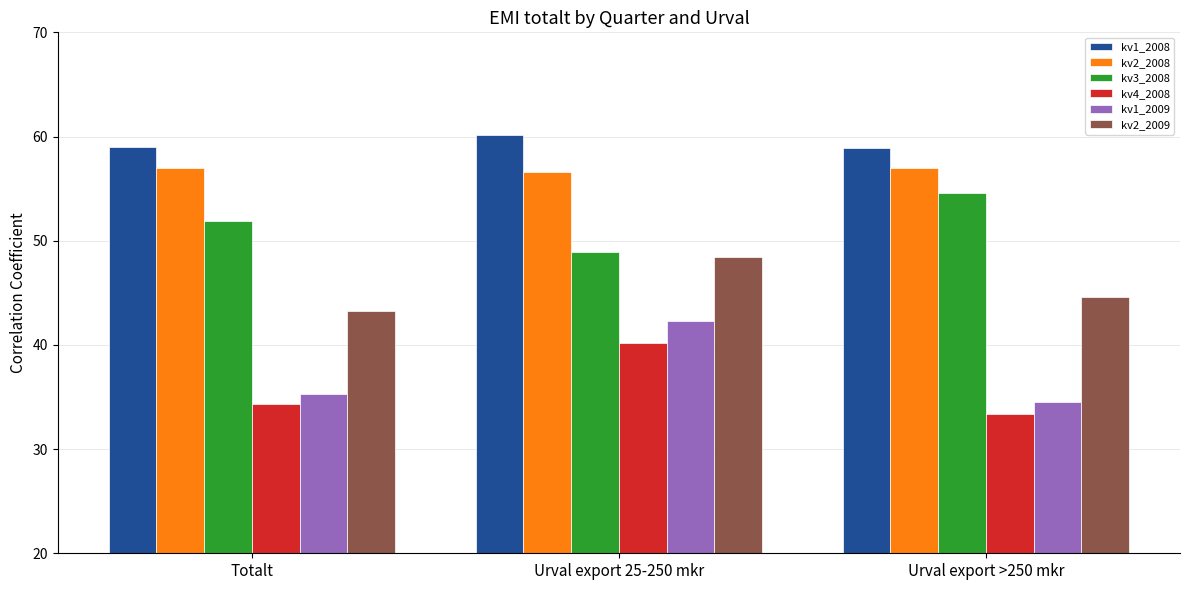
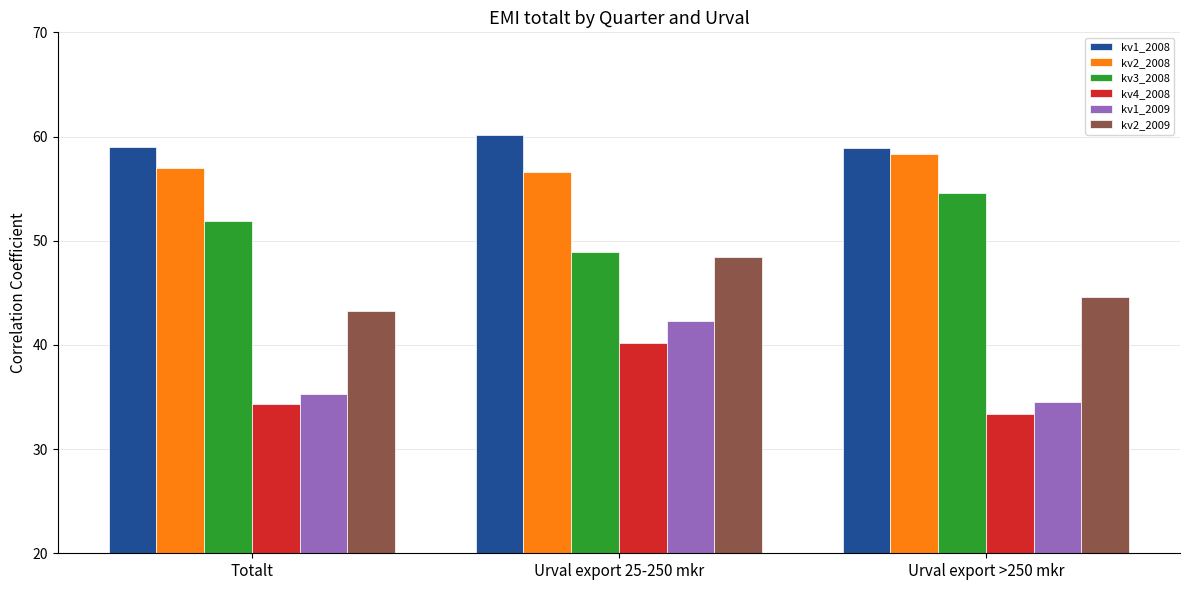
  {
    "kv1_2008": {
      "Totalt": 59.0,
      "Urval export 25-250 mkr": 60.1,
      "Urval export >250 mkr": 58.9
    },
    "kv2_2008": {
      "Totalt": 56.9,
      "Urval export 25-250 mkr": 56.6,
-     "Urval export >250 mkr": 57.0
+     "Urval export >250 mkr": 58.3
    },
    "kv3_2008": {
      "Totalt": 51.9,
      "Urval export 25-250 mkr": 48.9,
      "Urval export >250 mkr": 54.6
    },
    "kv4_2008": {
      "Totalt": 34.3,
      "Urval export 25-250 mkr": 40.2,
      "Urval export >250 mkr": 33.4
    },
    "kv1_2009": {
      "Totalt": 35.3,
      "Urval export 25-250 mkr": 42.3,
      "Urval export >250 mkr": 34.5
    },
    "kv2_2009": {
      "Totalt": 43.2,
      "Urval export 25-250 mkr": 48.4,
      "Urval export >250 mkr": 44.6
    }
  }
